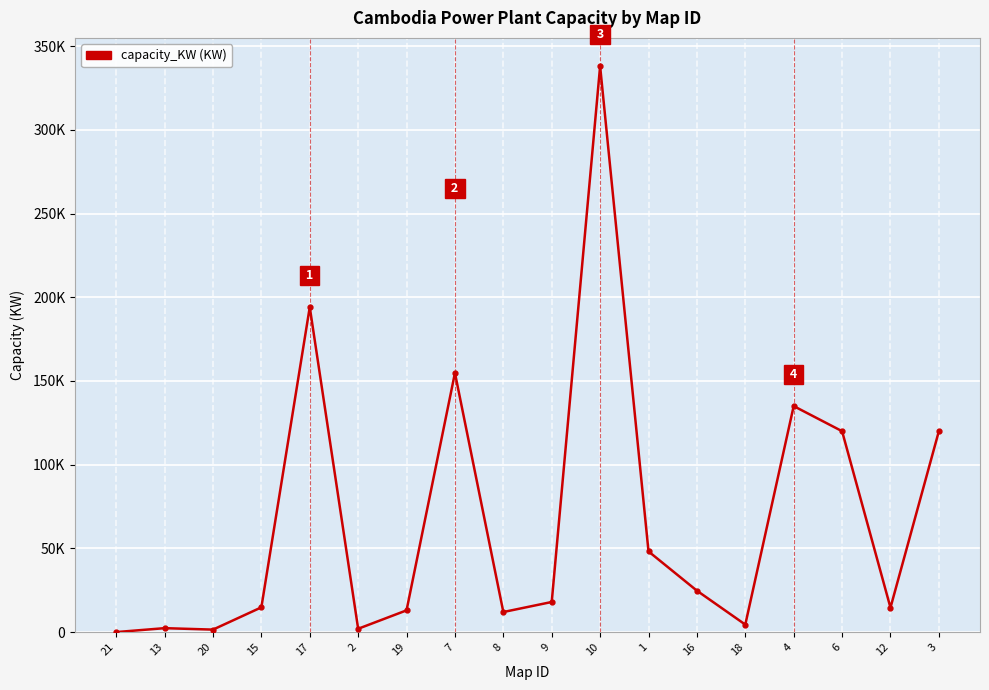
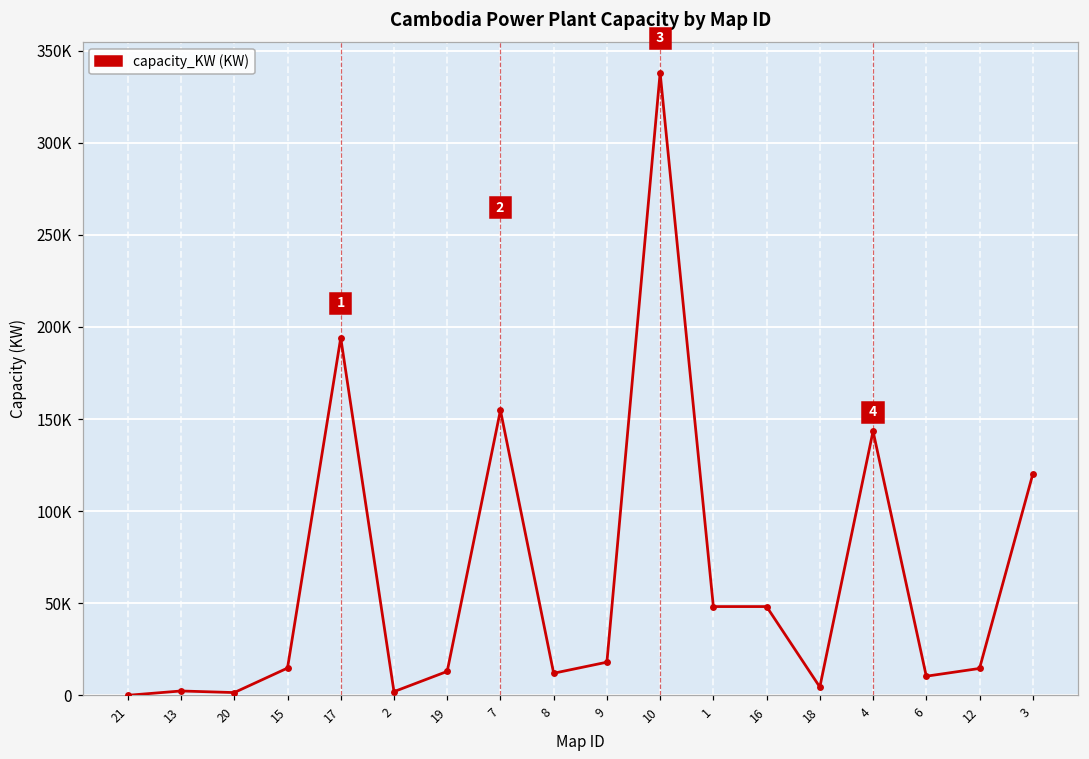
  {
    "21": 0,
    "13": 2000,
    "20": 2000,
    "15": 15000,
    "17": 194000,
    "2": 2000,
    "19": 13000,
    "7": 155000,
    "8": 12000,
    "9": 18000,
    "10": 338000,
    "1": 48000,
-   "16": 25000,
+   "16": 48000,
    "18": 5000,
-   "4": 135000,
-   "6": 120000,
+   "4": 143000,
+   "6": 10000,
    "12": 15000,
    "3": 120000
  }
